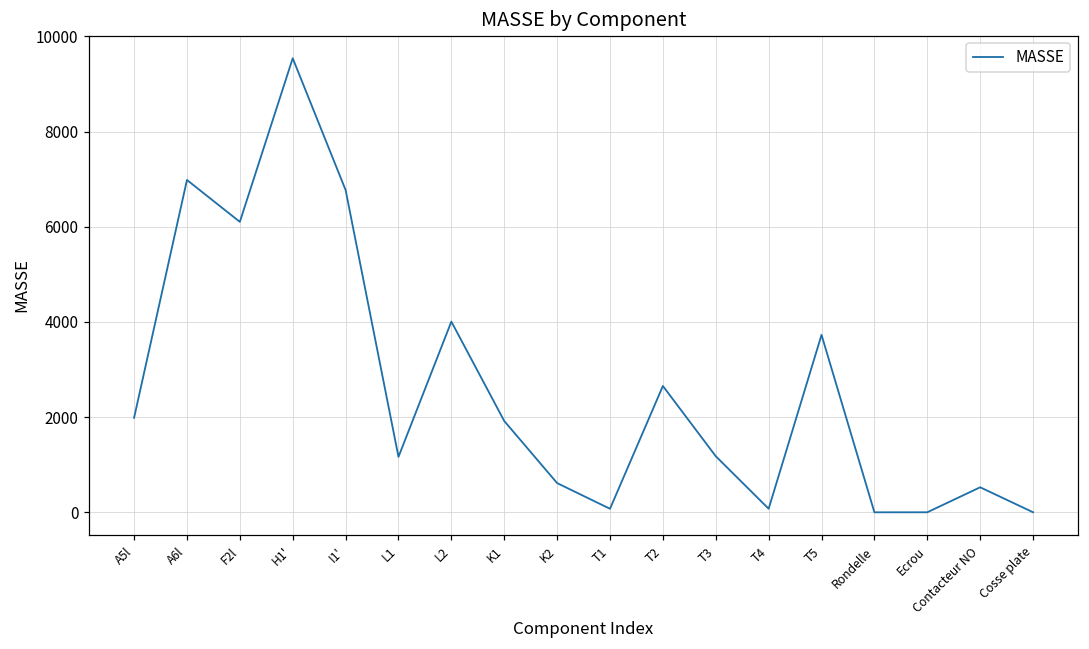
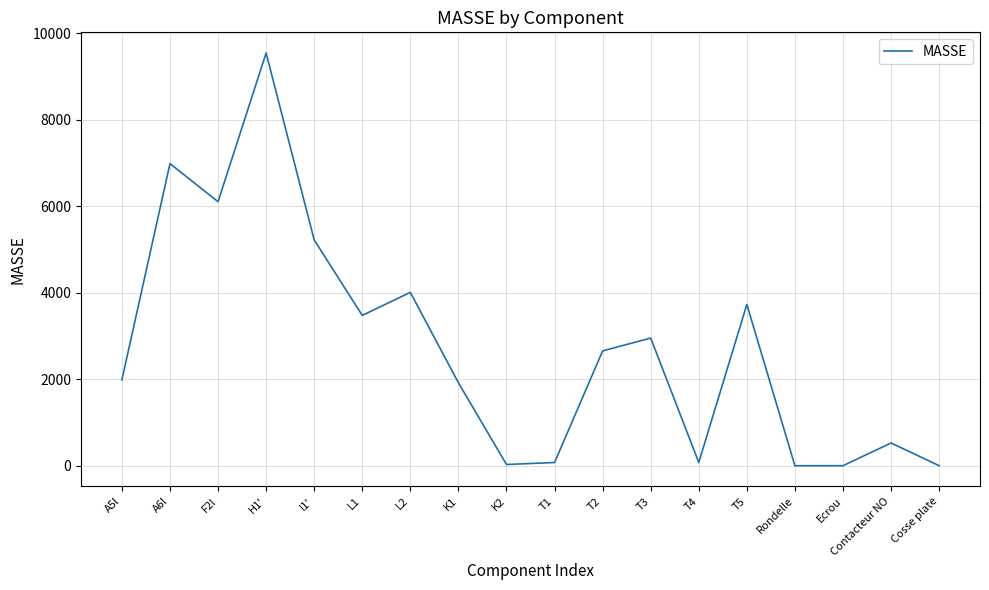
  {
    "A5l": 2000,
    "A6l": 7000,
    "F2l": 6100,
    "H1'": 9500,
-   "I1'": 6800,
-   "L1": 1200,
+   "I1'": 5200,
+   "L1": 3500,
    "L2": 4000,
    "K1": 1900,
-   "K2": 600,
+   "K2": 0,
    "T1": 100,
    "T2": 2700,
-   "T3": 1200,
+   "T3": 3000,
    "T4": 100,
    "T5": 3700,
    "Rondelle": 0,
    "Ecrou": 0,
    "Contacteur NO": 500,
    "Cosse plate": 0
  }
